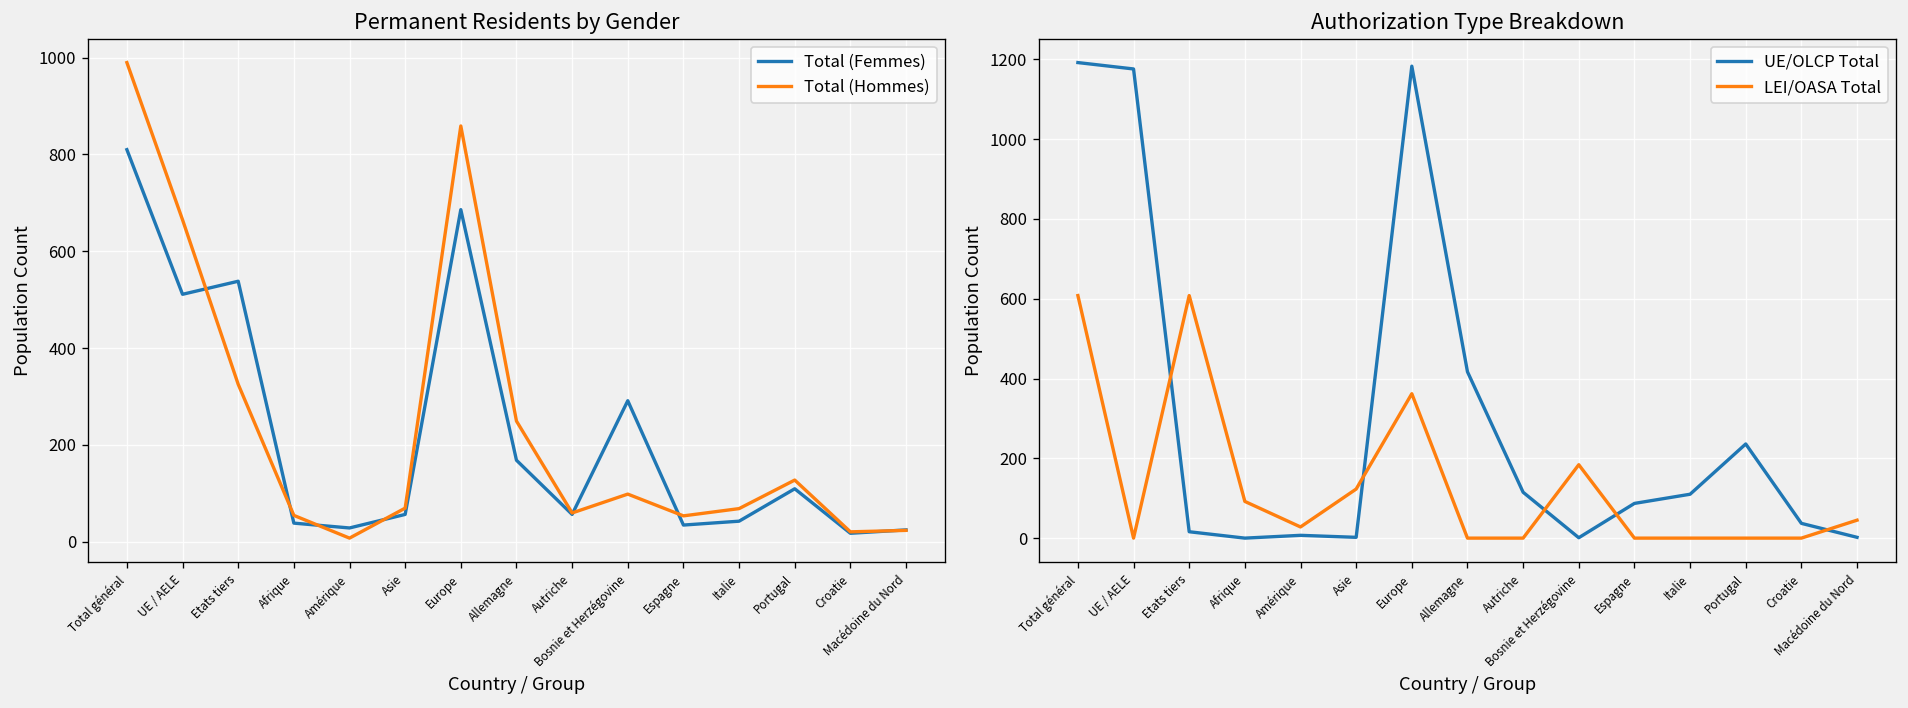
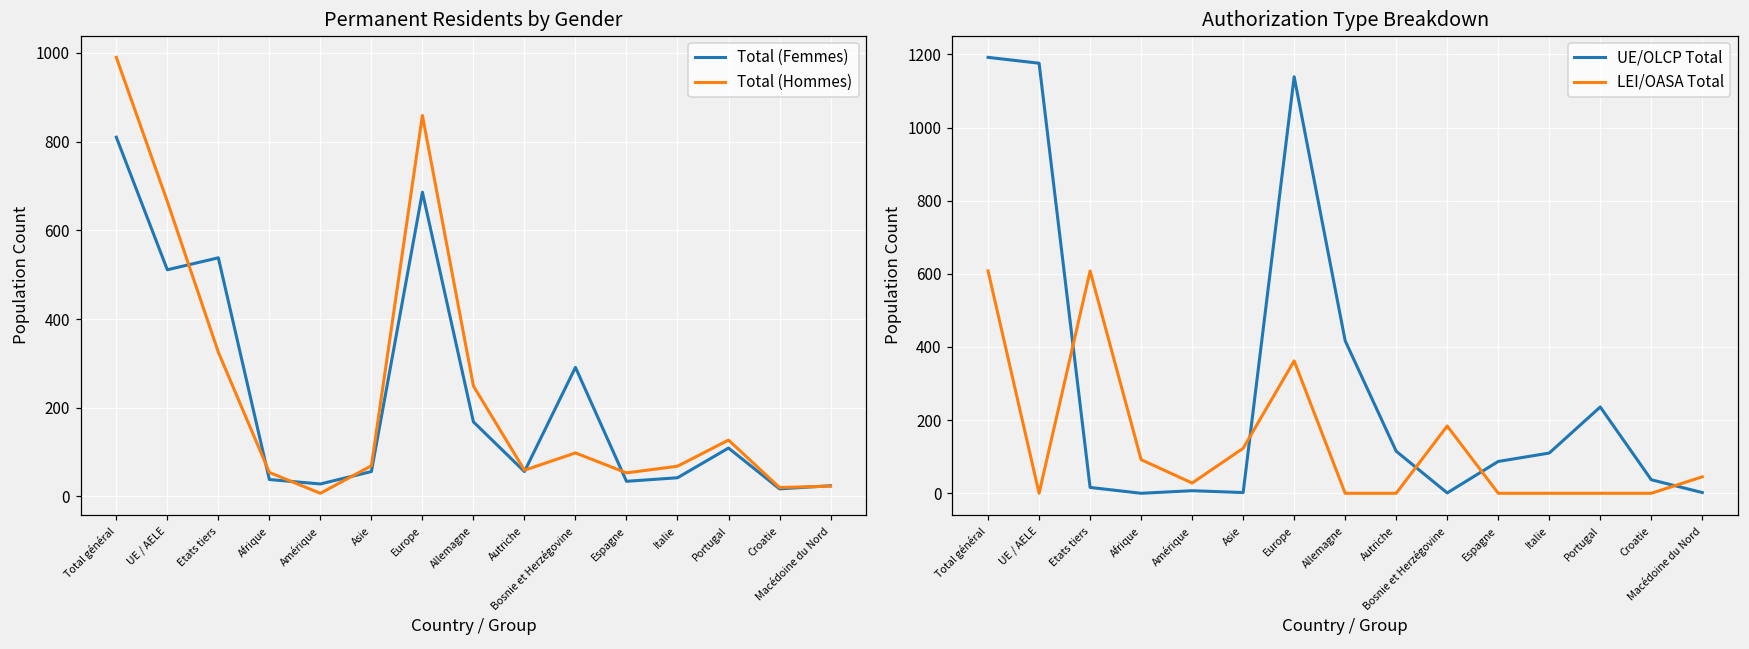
  {
    "Permanent Residents by Gender": {
      "Total (Femmes)": {
        "Total général": 810,
        "UE / AELE": 510,
        "Etats tiers": 540,
        "Afrique": 40,
        "Amérique": 30,
        "Asie": 60,
        "Europe": 690,
        "Allemagne": 170,
        "Bosnie et Herzégovine": 290,
        "Espagne": 30,
        "Italie": 40,
        "Portugal": 110
      },
      "Total (Hommes)": {
        "Total général": 990,
        "UE / AELE": 670,
        "Etats tiers": 330,
        "Afrique": 50,
        "Amérique": 10,
        "Asie": 70,
        "Europe": 860,
        "Allemagne": 250,
        "Bosnie et Herzégovine": 100,
        "Espagne": 50,
        "Italie": 70,
        "Portugal": 130
      }
    },
    "Authorization Type Breakdown": {
      "UE/OLCP Total": {
        "Total général": 1190,
        "UE / AELE": 1180,
        "Etats tiers": 20,
        "Afrique": 0,
        "Amérique": 10,
        "Asie": 0,
-       "Europe": 1180,
+       "Europe": 1140,
        "Allemagne": 420,
        "Autriche": 120,
        "Bosnie et Herzégovine": 0,
        "Espagne": 90,
        "Italie": 110,
        "Portugal": 240,
        "Croatie": 40,
        "Macédoine du Nord": 0
      },
      "LEI/OASA Total": {
        "Total général": 610,
        "UE / AELE": 0,
        "Etats tiers": 610,
        "Afrique": 90,
        "Amérique": 30,
        "Asie": 120,
        "Europe": 360,
        "Allemagne": 0,
        "Autriche": 0,
        "Bosnie et Herzégovine": 180,
        "Espagne": 0,
        "Italie": 0,
        "Portugal": 0,
        "Croatie": 0,
        "Macédoine du Nord": 50
      }
    }
  }
